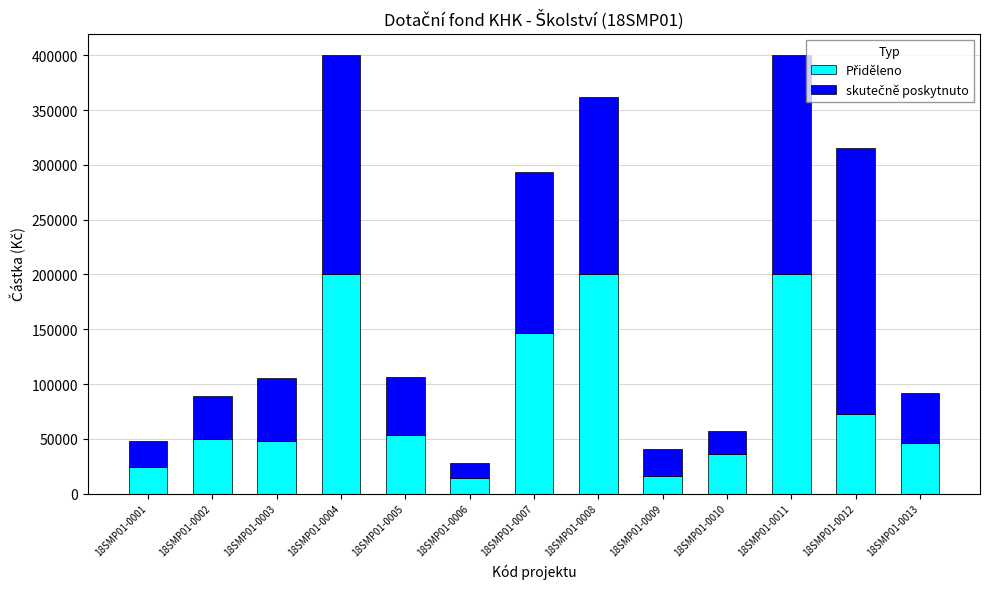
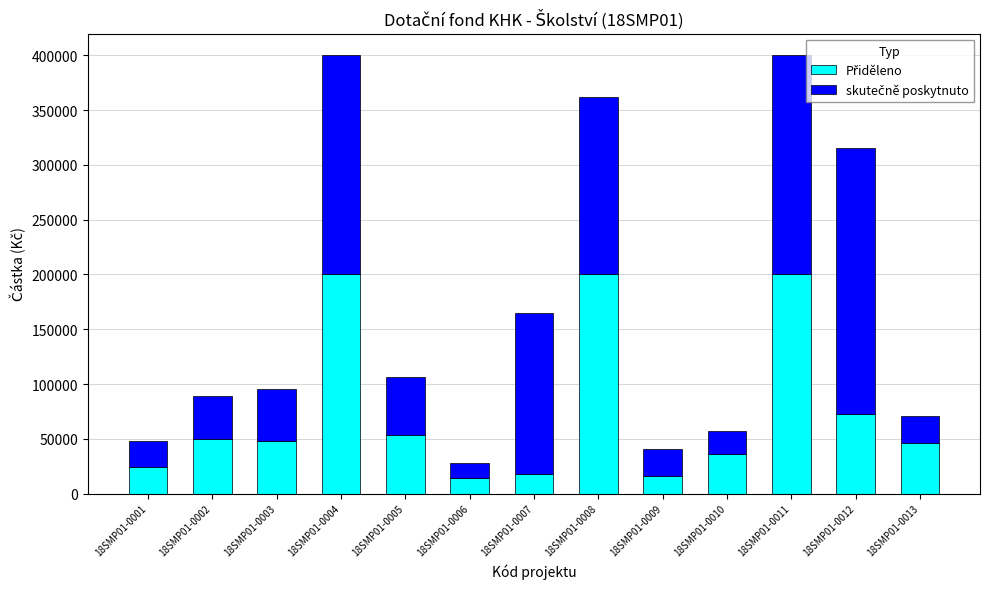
  {
    "Přiděleno": {
      "18SMP01-0001": 24000,
      "18SMP01-0002": 50000,
      "18SMP01-0003": 48000,
      "18SMP01-0004": 200000,
      "18SMP01-0005": 53000,
      "18SMP01-0006": 14000,
-     "18SMP01-0007": 147000,
+     "18SMP01-0007": 18000,
      "18SMP01-0008": 200000,
      "18SMP01-0009": 16000,
      "18SMP01-0010": 36000,
      "18SMP01-0011": 200000,
      "18SMP01-0012": 73000,
      "18SMP01-0013": 46000
    },
    "skutečně poskytnuto": {
      "18SMP01-0001": 24000,
      "18SMP01-0002": 40000,
-     "18SMP01-0003": 57000,
+     "18SMP01-0003": 48000,
      "18SMP01-0004": 200000,
      "18SMP01-0005": 53000,
      "18SMP01-0006": 14000,
      "18SMP01-0007": 147000,
      "18SMP01-0008": 162000,
      "18SMP01-0009": 25000,
      "18SMP01-0010": 21000,
      "18SMP01-0011": 200000,
      "18SMP01-0012": 242000,
-     "18SMP01-0013": 46000
+     "18SMP01-0013": 25000
    }
  }
